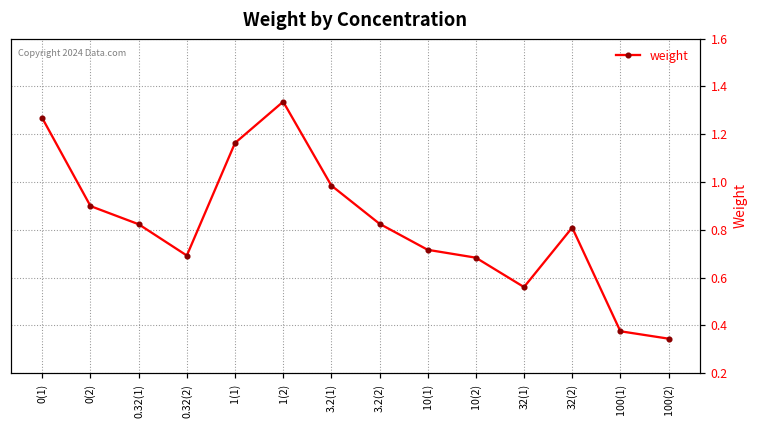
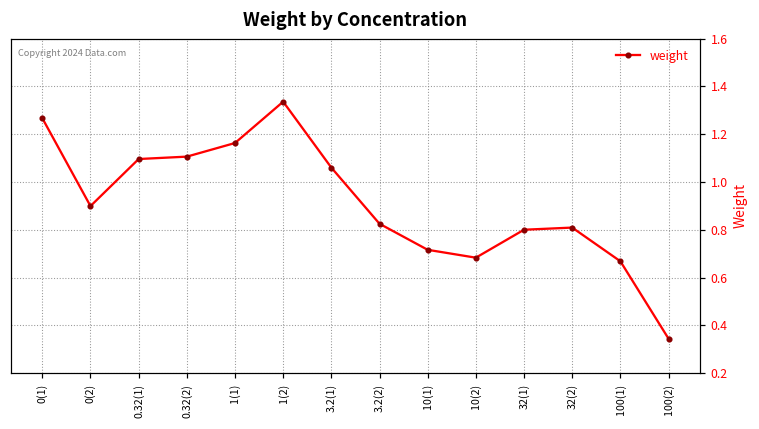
  {
    "0(1)": 1.27,
    "0(2)": 0.90,
-   "0.32(1)": 0.82,
-   "0.32(2)": 0.69,
+   "0.32(1)": 1.10,
+   "0.32(2)": 1.11,
    "1(1)": 1.16,
    "1(2)": 1.34,
-   "3.2(1)": 0.99,
+   "3.2(1)": 1.06,
    "3.2(2)": 0.83,
    "10(1)": 0.72,
    "10(2)": 0.68,
-   "32(1)": 0.56,
+   "32(1)": 0.80,
    "32(2)": 0.81,
-   "100(1)": 0.38,
+   "100(1)": 0.67,
    "100(2)": 0.34
  }
